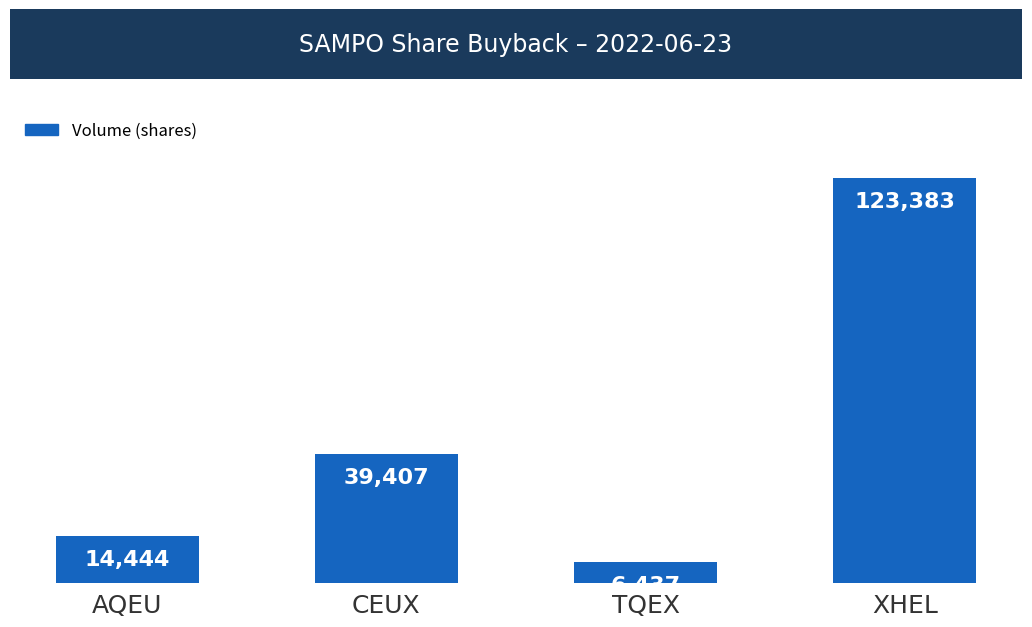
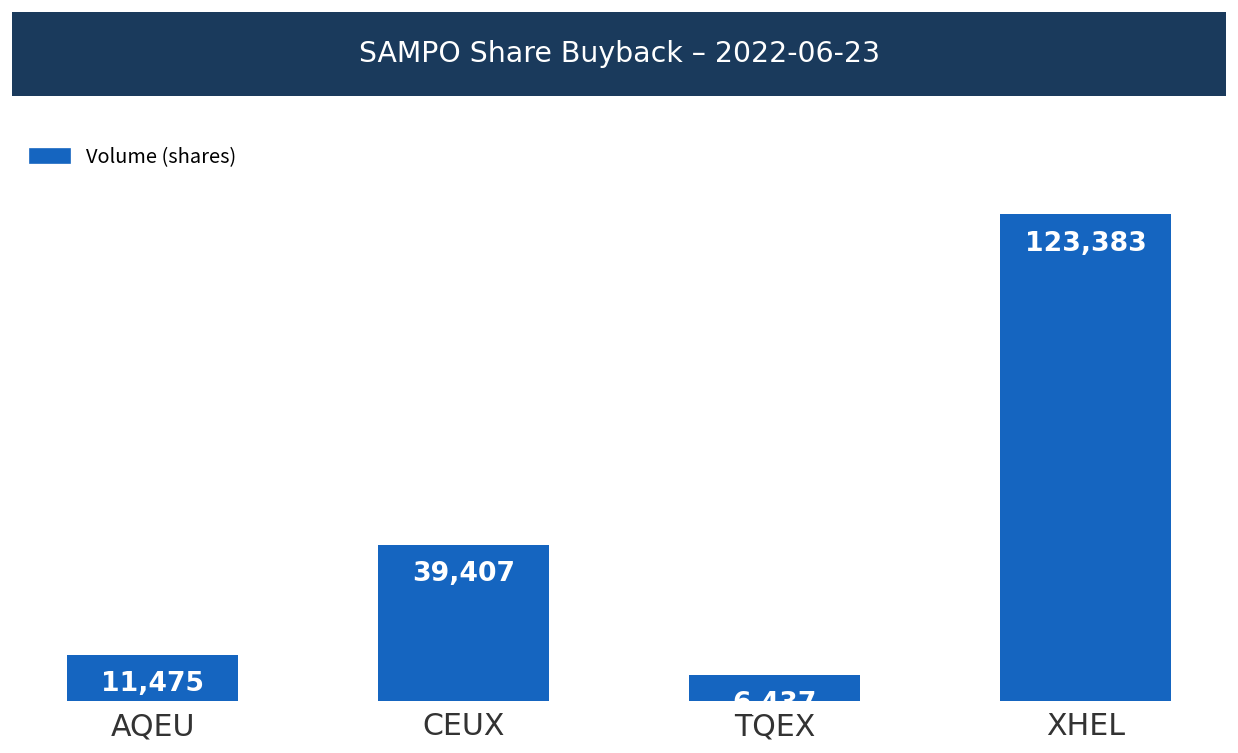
  {
-   "AQEU": "14,444",
+   "AQEU": "11,475",
    "CEUX": "39,407",
    "XHEL": "123,383"
  }
